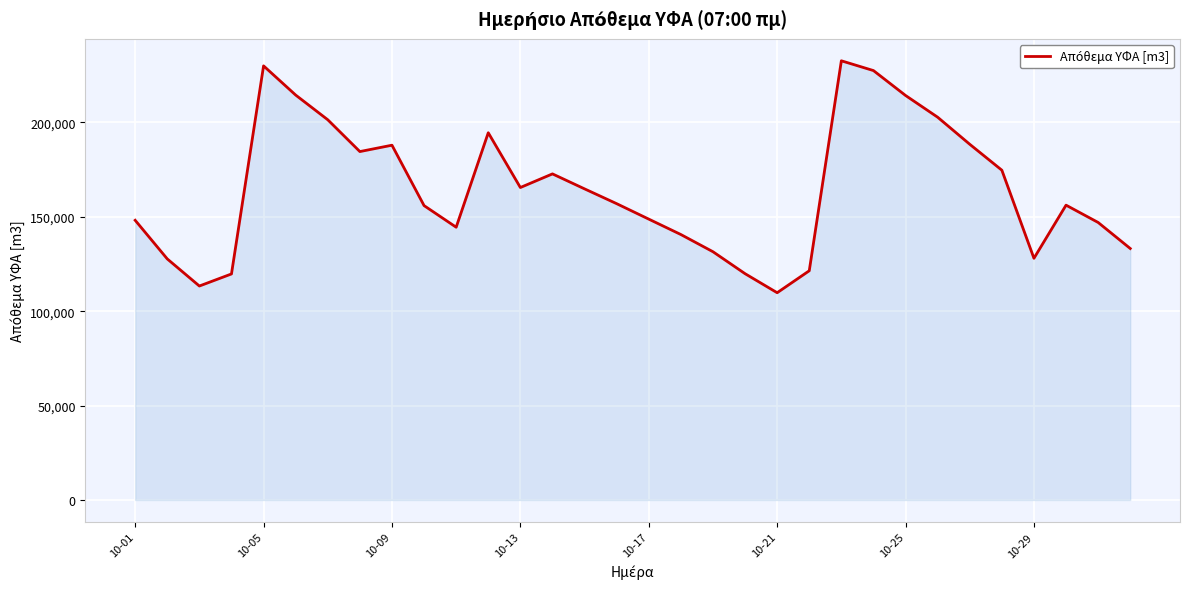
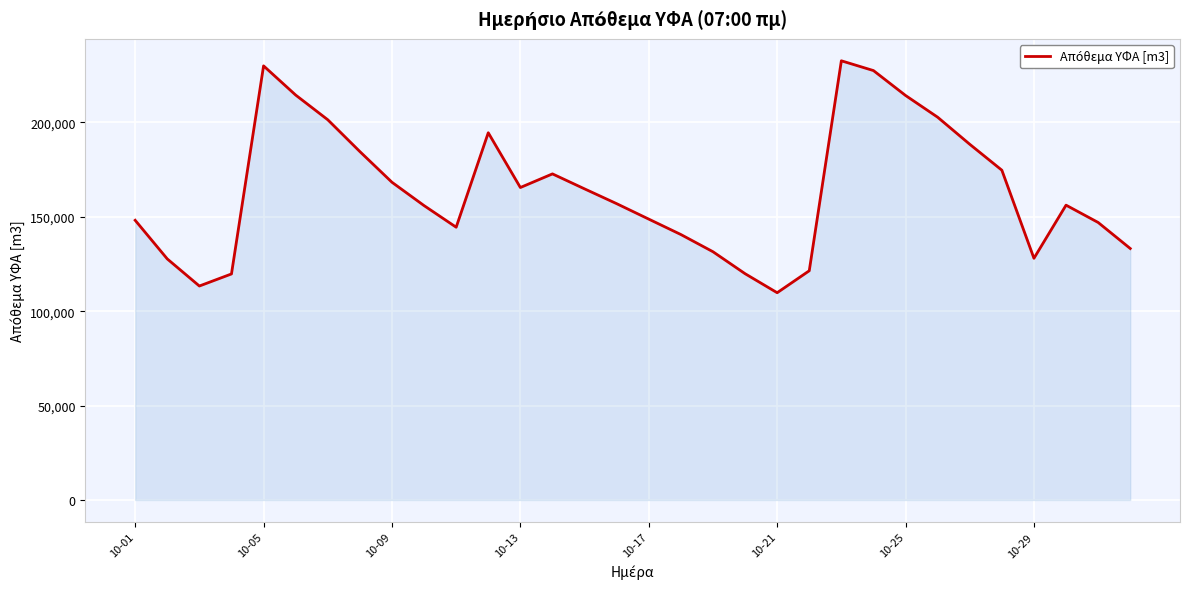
  {
    "10-01": "148,000",
    "10-05": "230,000",
-   "10-09": "188,000",
+   "10-09": "168,000",
    "10-13": "165,000",
    "10-17": "149,000",
    "10-21": "110,000",
    "10-25": "214,000",
    "10-29": "128,000"
  }
